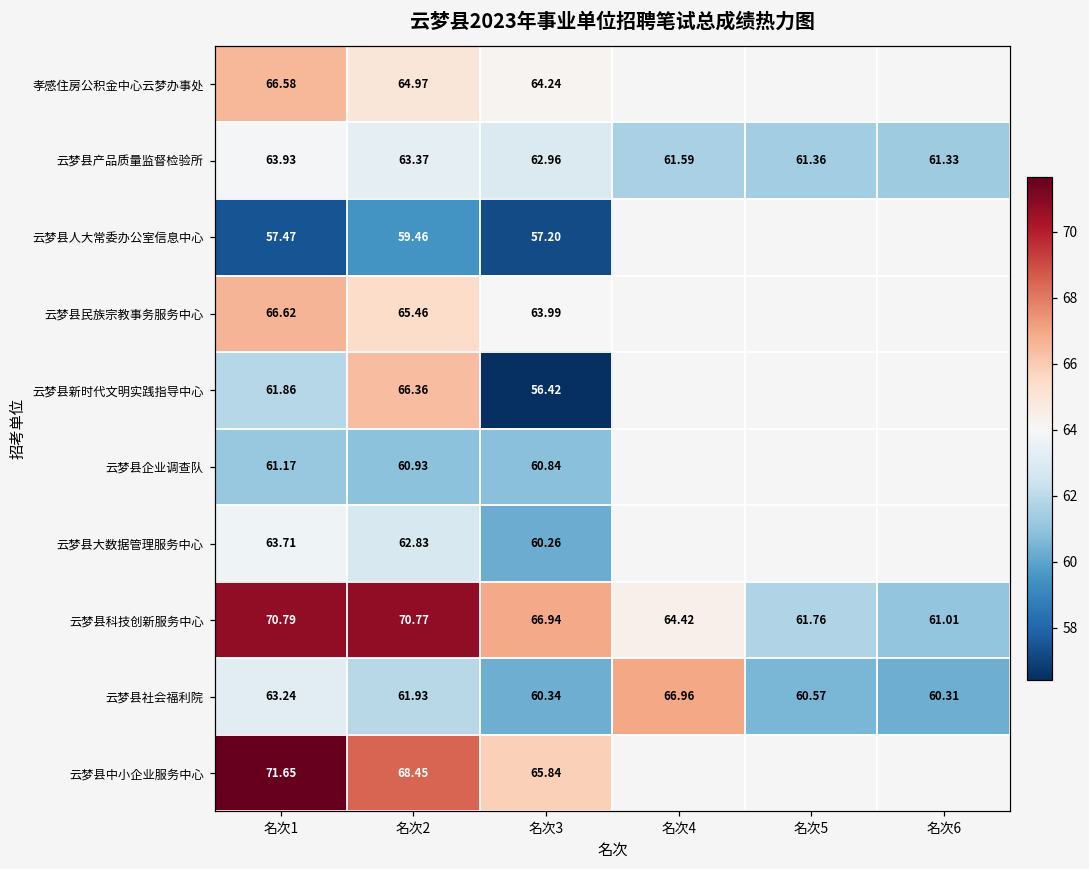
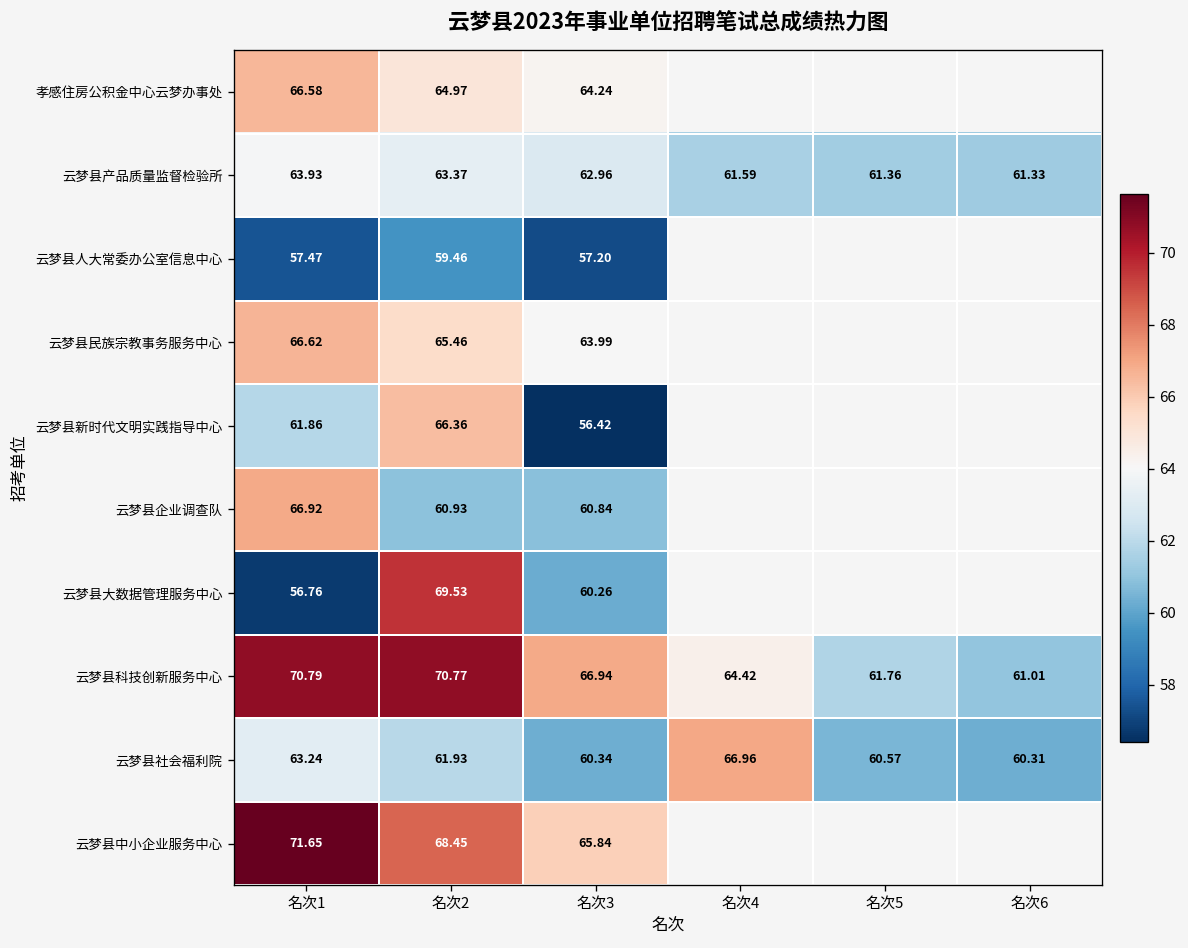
  {
    "孝感住房公积金中心云梦办事处": {
      "名次1": 66.58,
      "名次2": 64.97,
      "名次3": 64.24
    },
    "云梦县产品质量监督检验所": {
      "名次1": 63.93,
      "名次2": 63.37,
      "名次3": 62.96,
      "名次4": 61.59,
      "名次5": 61.36,
      "名次6": 61.33
    },
    "云梦县人大常委办公室信息中心": {
      "名次1": 57.47,
      "名次2": 59.46,
      "名次3": 57.20
    },
    "云梦县民族宗教事务服务中心": {
      "名次1": 66.62,
      "名次2": 65.46,
      "名次3": 63.99
    },
    "云梦县新时代文明实践指导中心": {
      "名次1": 61.86,
      "名次2": 66.36,
      "名次3": 56.42
    },
    "云梦县企业调查队": {
-     "名次1": 61.17,
+     "名次1": 66.92,
      "名次2": 60.93,
      "名次3": 60.84
    },
    "云梦县大数据管理服务中心": {
-     "名次1": 63.71,
-     "名次2": 62.83,
+     "名次1": 56.76,
+     "名次2": 69.53,
      "名次3": 60.26
    },
    "云梦县科技创新服务中心": {
      "名次1": 70.79,
      "名次2": 70.77,
      "名次3": 66.94,
      "名次4": 64.42,
      "名次5": 61.76,
      "名次6": 61.01
    },
    "云梦县社会福利院": {
      "名次1": 63.24,
      "名次2": 61.93,
      "名次3": 60.34,
      "名次4": 66.96,
      "名次5": 60.57,
      "名次6": 60.31
    },
    "云梦县中小企业服务中心": {
      "名次1": 71.65,
      "名次2": 68.45,
      "名次3": 65.84
    }
  }
